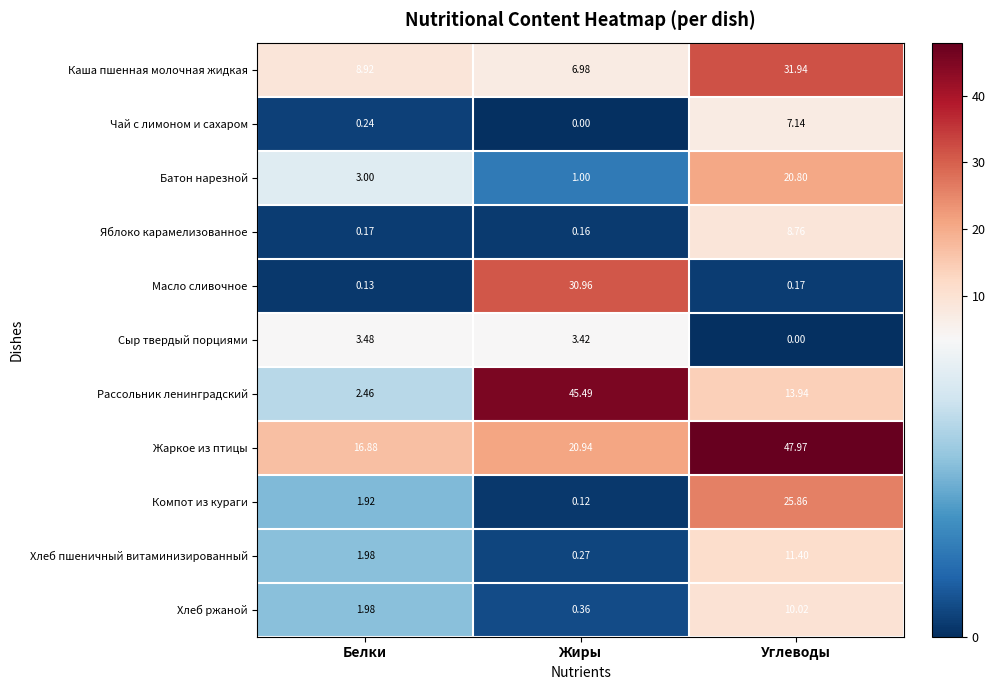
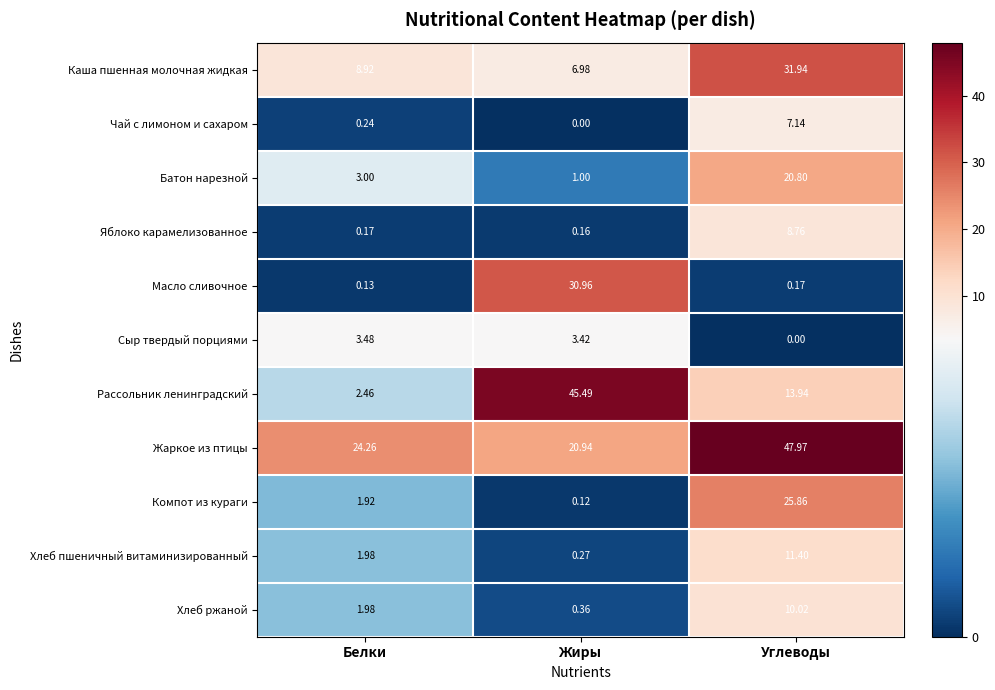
  {
    "Каша пшенная молочная жидкая": {
      "Жиры": 6.98,
      "Углеводы": 31.94
    },
    "Чай с лимоном и сахаром": {
      "Белки": 0.24,
      "Жиры": 0.00,
      "Углеводы": 7.14
    },
    "Батон нарезной": {
      "Белки": 3.00,
      "Жиры": 1.00,
      "Углеводы": 20.80
    },
    "Яблоко карамелизованное": {
      "Белки": 0.17,
      "Жиры": 0.16
    },
    "Масло сливочное": {
      "Белки": 0.13,
      "Жиры": 30.96,
      "Углеводы": 0.17
    },
    "Сыр твердый порциями": {
      "Белки": 3.48,
      "Жиры": 3.42,
      "Углеводы": 0.00
    },
    "Рассольник ленинградский": {
      "Белки": 2.46,
      "Жиры": 45.49,
      "Углеводы": 13.94
    },
    "Жаркое из птицы": {
-     "Белки": 16.88,
+     "Белки": 24.26,
      "Жиры": 20.94,
      "Углеводы": 47.97
    },
    "Компот из кураги": {
      "Белки": 1.92,
      "Жиры": 0.12,
      "Углеводы": 25.86
    },
    "Хлеб пшеничный витаминизированный": {
      "Белки": 1.98,
      "Жиры": 0.27,
      "Углеводы": 11.40
    },
    "Хлеб ржаной": {
      "Белки": 1.98,
      "Жиры": 0.36
    }
  }
